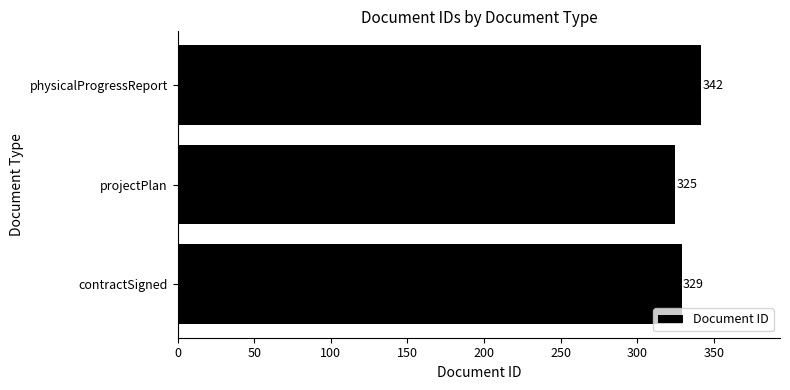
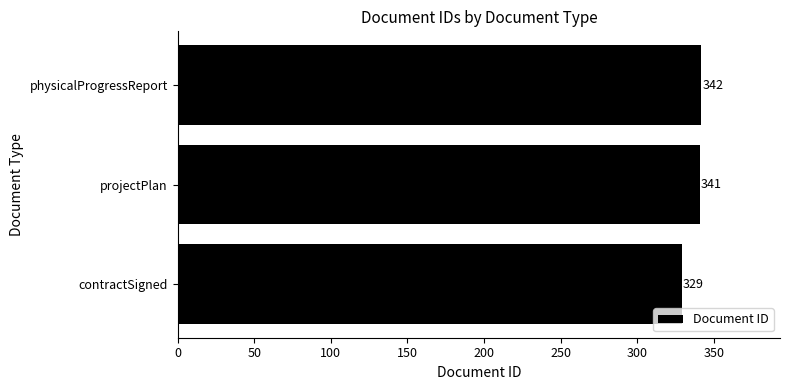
  {
    "physicalProgressReport": 342,
-   "projectPlan": 325,
+   "projectPlan": 341,
    "contractSigned": 329
  }
